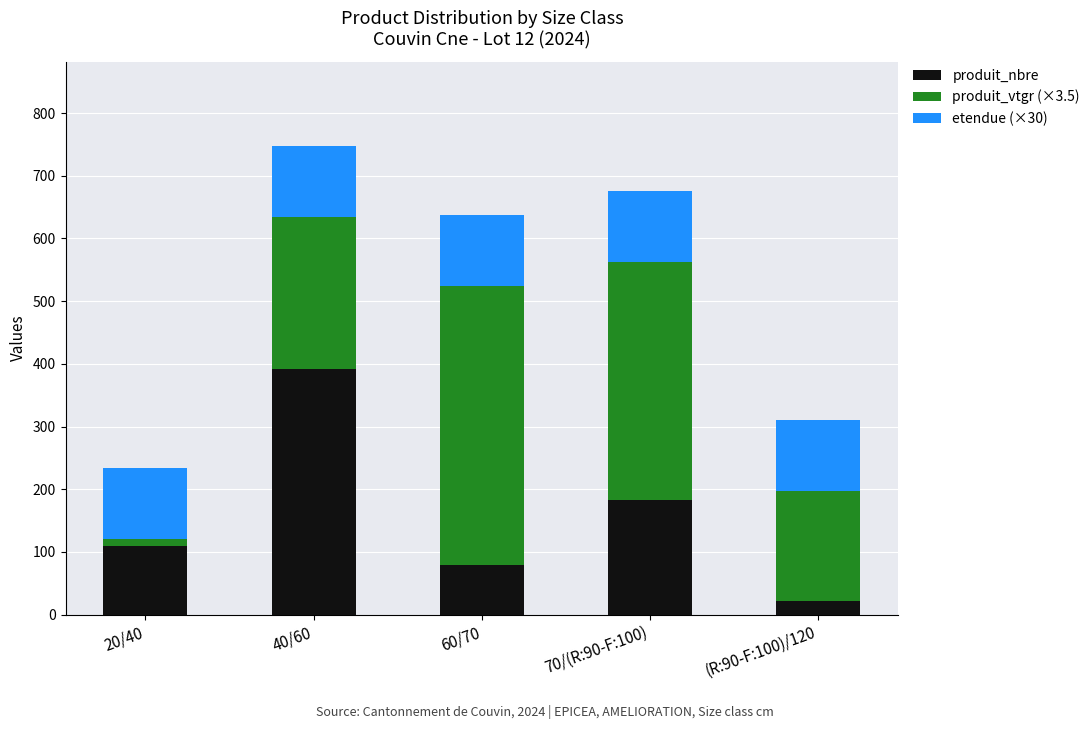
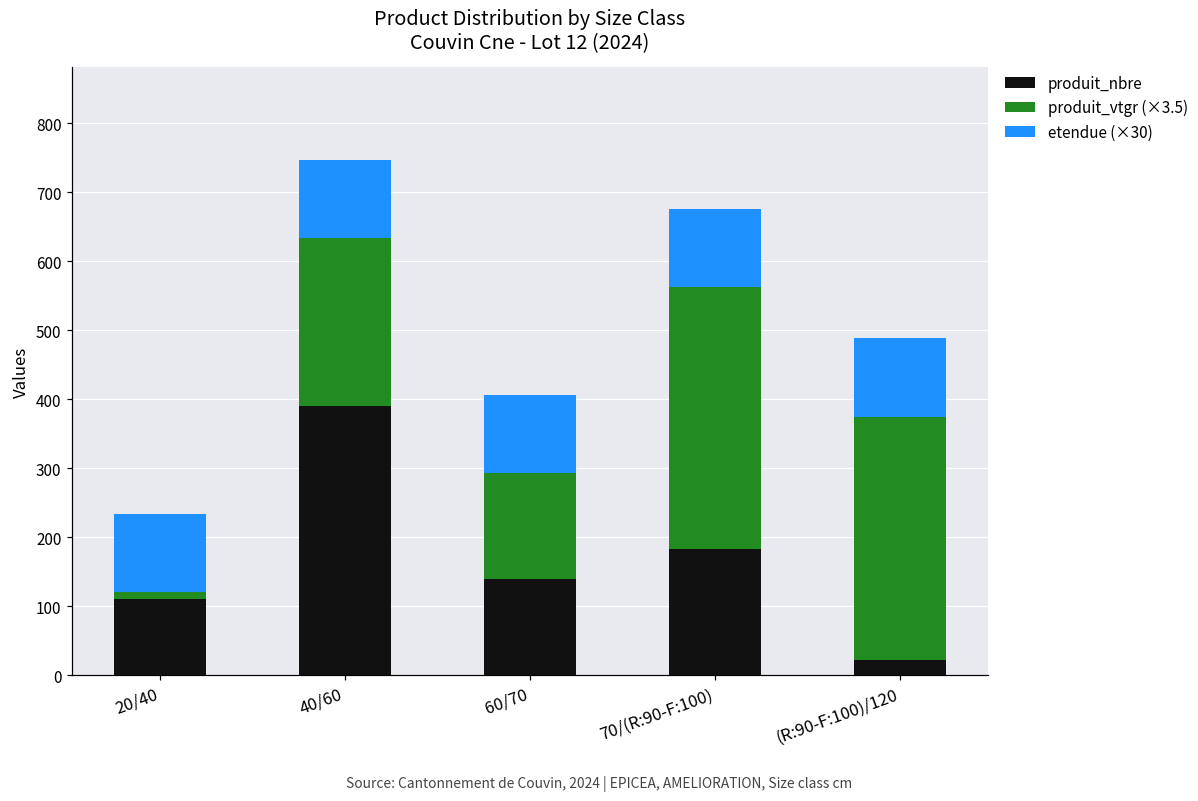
  {
    "produit_nbre": {
      "20/40": 110,
      "40/60": 390,
-     "60/70": 80,
+     "60/70": 140,
      "70/(R:90-F:100)": 180,
      "(R:90-F:100)/120": 20
    },
    "produit_vtgr (×3.5)": {
      "20/40": 10,
      "40/60": 240,
-     "60/70": 440,
+     "60/70": 150,
      "70/(R:90-F:100)": 380,
-     "(R:90-F:100)/120": 170
+     "(R:90-F:100)/120": 350
    },
    "etendue (×30)": {
      "20/40": 110,
      "40/60": 110,
      "60/70": 110,
      "70/(R:90-F:100)": 110,
      "(R:90-F:100)/120": 110
    }
  }
